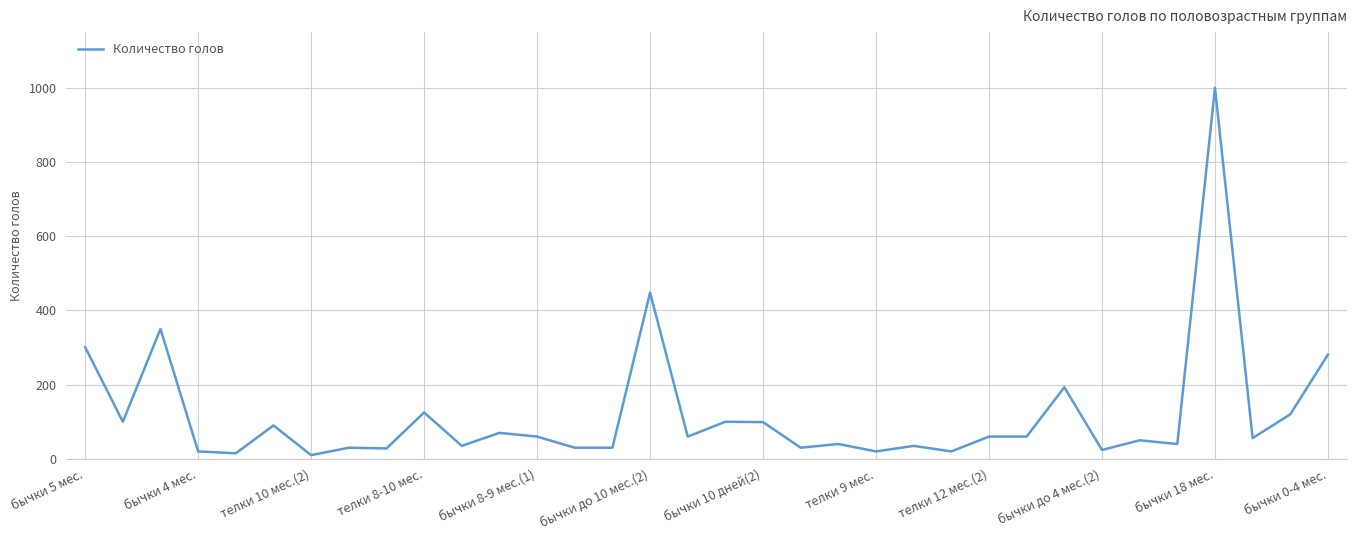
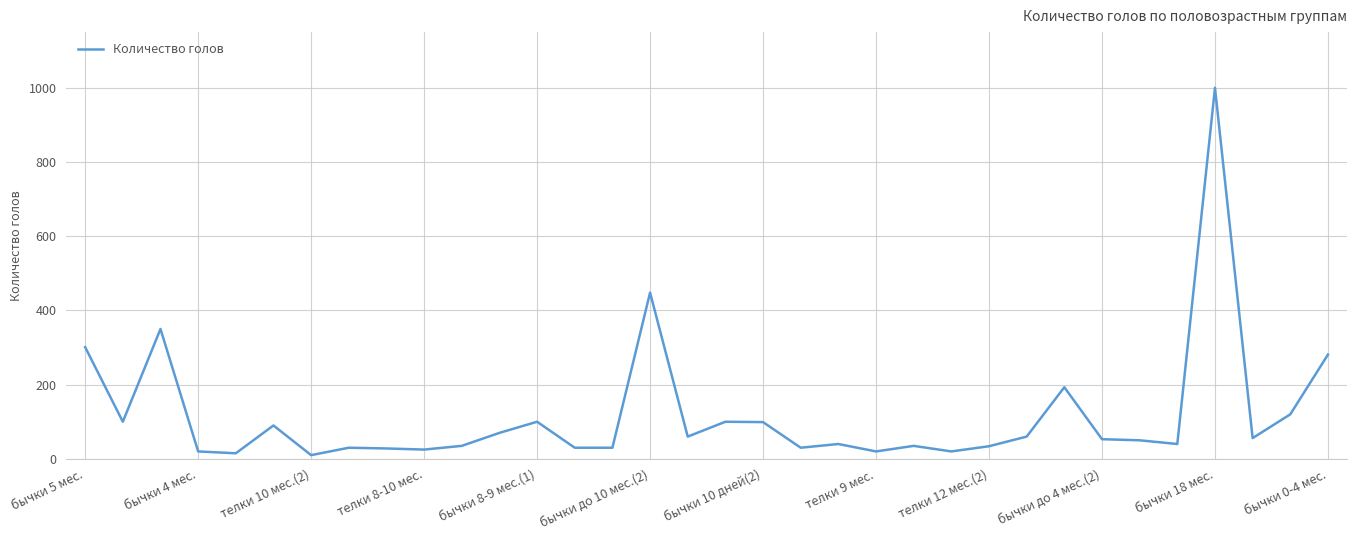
  {
    "бычки 5 мес.": 300,
    "бычки 4 мес.": 20,
    "телки 10 мес.(2)": 10,
-   "телки 8-10 мес.": 130,
-   "бычки 8-9 мес.(1)": 60,
+   "телки 8-10 мес.": 30,
+   "бычки 8-9 мес.(1)": 100,
    "бычки до 10 мес.(2)": 450,
    "бычки 10 дней(2)": 100,
    "телки 9 мес.": 20,
-   "телки 12 мес.(2)": 60,
-   "бычки до 4 мес.(2)": 20,
+   "телки 12 мес.(2)": 30,
+   "бычки до 4 мес.(2)": 50,
    "бычки 18 мес.": 1000,
    "бычки 0-4 мес.": 280
  }
